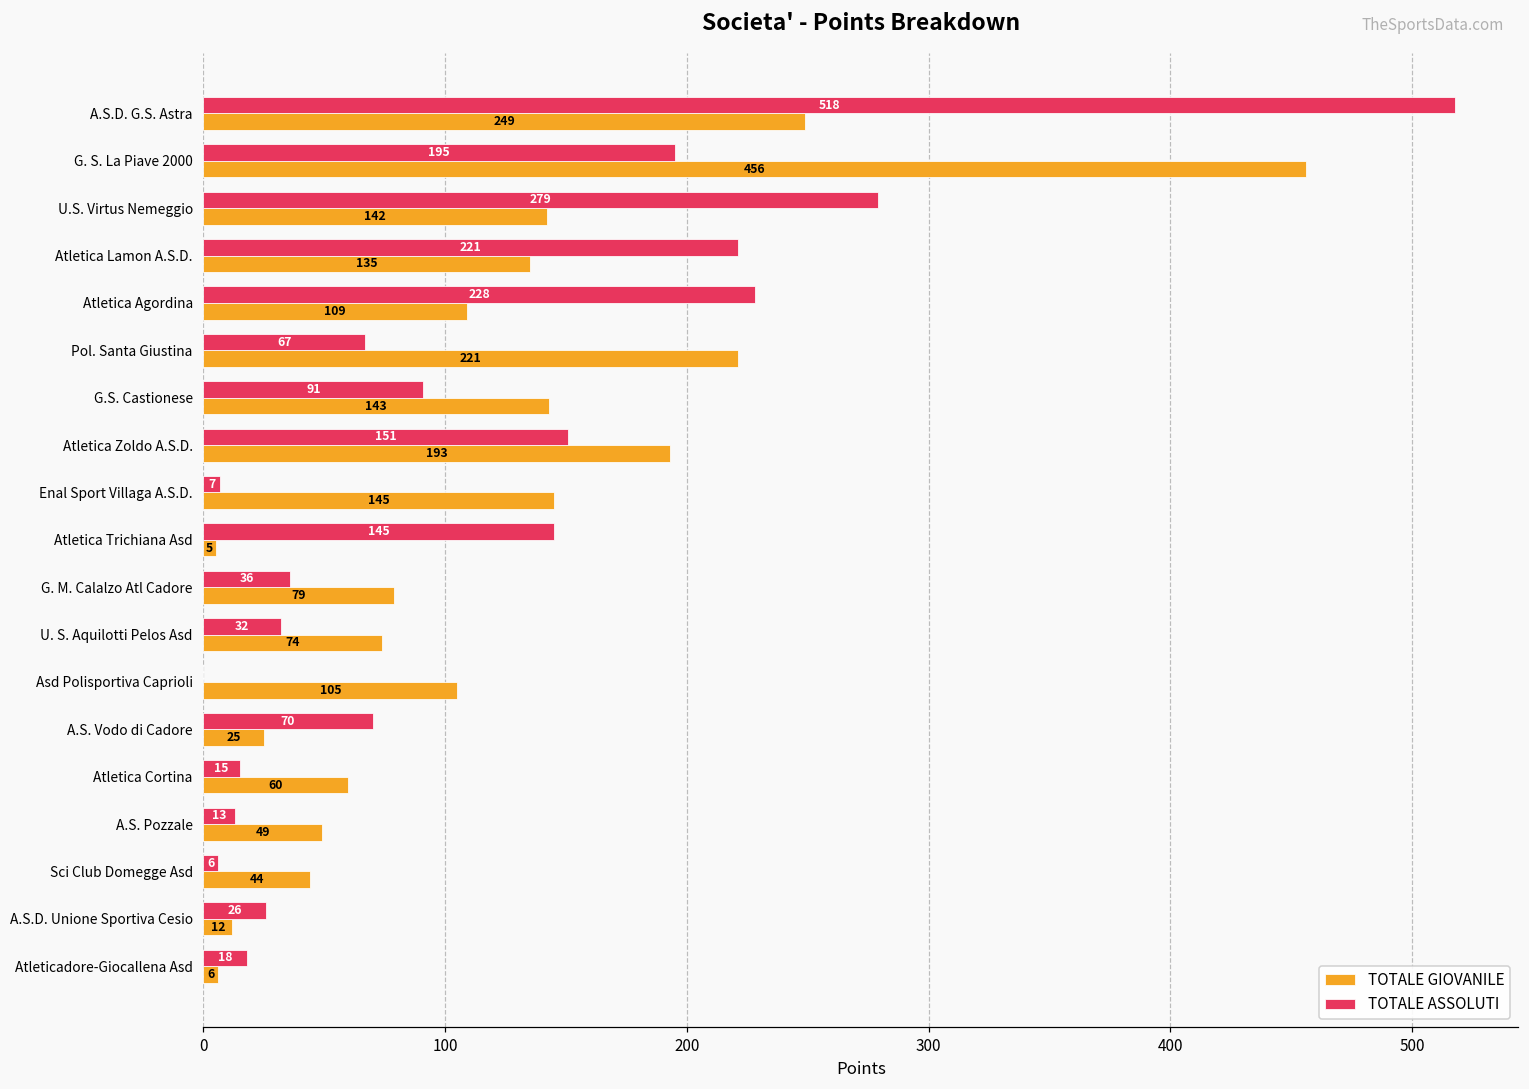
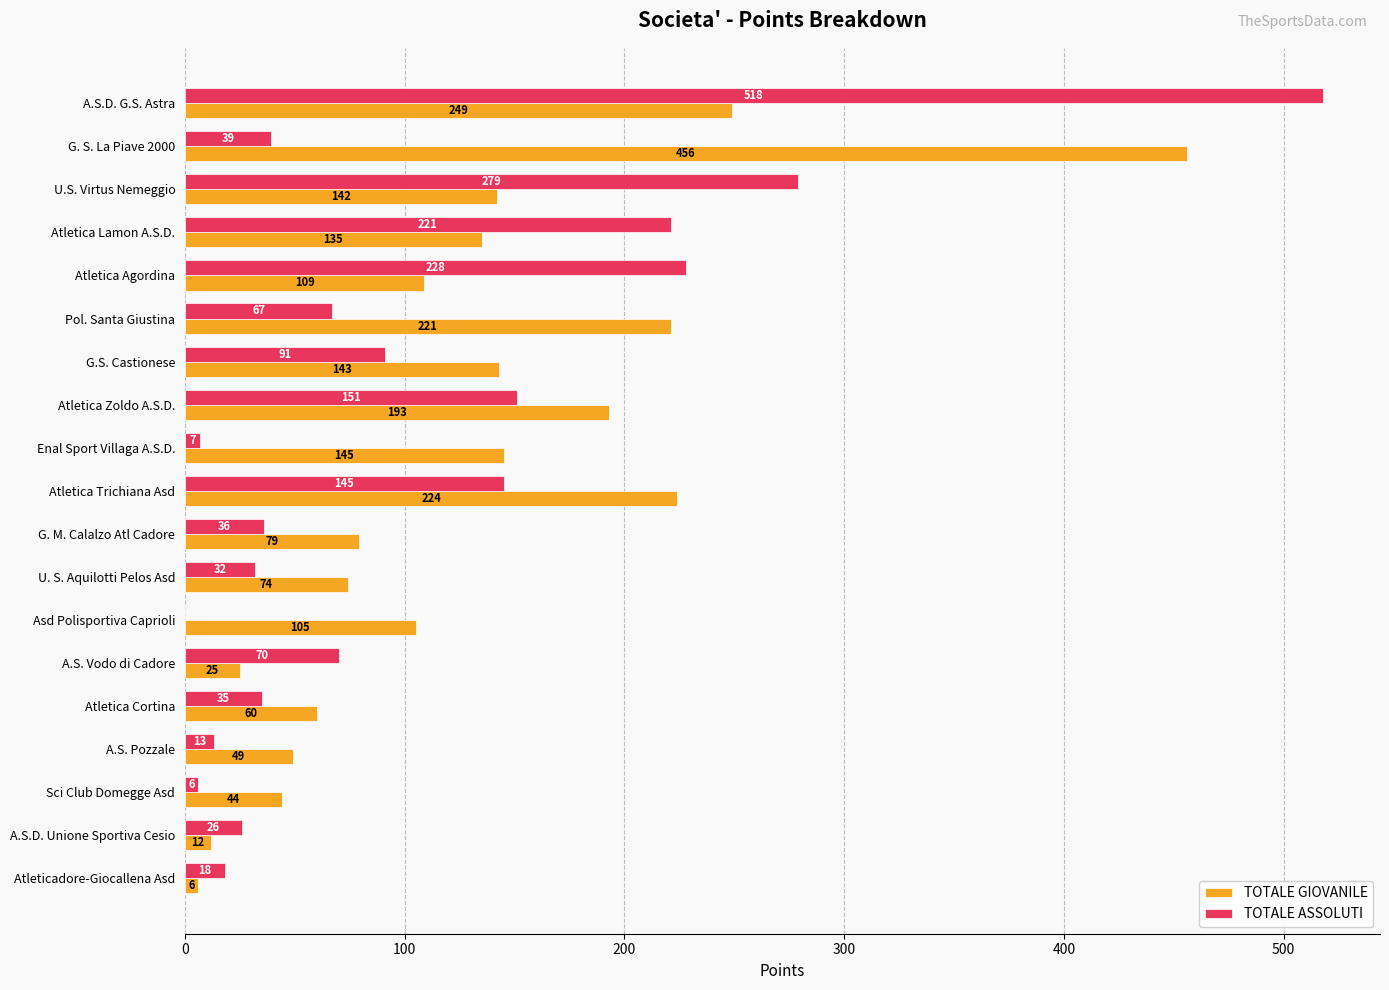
  {
    "TOTALE GIOVANILE": {
      "A.S.D. G.S. Astra": 249,
      "G. S. La Piave 2000": 456,
      "U.S. Virtus Nemeggio": 142,
      "Atletica Lamon A.S.D.": 135,
      "Atletica Agordina": 109,
      "Pol. Santa Giustina": 221,
      "G.S. Castionese": 143,
      "Atletica Zoldo A.S.D.": 193,
      "Enal Sport Villaga A.S.D.": 145,
-     "Atletica Trichiana Asd": 5,
+     "Atletica Trichiana Asd": 224,
      "G. M. Calalzo Atl Cadore": 79,
      "U. S. Aquilotti Pelos Asd": 74,
      "Asd Polisportiva Caprioli": 105,
      "A.S. Vodo di Cadore": 25,
      "Atletica Cortina": 60,
      "A.S. Pozzale": 49,
      "Sci Club Domegge Asd": 44,
      "A.S.D. Unione Sportiva Cesio": 12,
      "Atleticadore-Giocallena Asd": 6
    },
    "TOTALE ASSOLUTI": {
      "A.S.D. G.S. Astra": 518,
-     "G. S. La Piave 2000": 195,
+     "G. S. La Piave 2000": 39,
      "U.S. Virtus Nemeggio": 279,
      "Atletica Lamon A.S.D.": 221,
      "Atletica Agordina": 228,
      "Pol. Santa Giustina": 67,
      "G.S. Castionese": 91,
      "Atletica Zoldo A.S.D.": 151,
      "Enal Sport Villaga A.S.D.": 7,
      "Atletica Trichiana Asd": 145,
      "G. M. Calalzo Atl Cadore": 36,
      "U. S. Aquilotti Pelos Asd": 32,
      "A.S. Vodo di Cadore": 70,
-     "Atletica Cortina": 15,
+     "Atletica Cortina": 35,
      "A.S. Pozzale": 13,
      "Sci Club Domegge Asd": 6,
      "A.S.D. Unione Sportiva Cesio": 26,
      "Atleticadore-Giocallena Asd": 18
    }
  }
